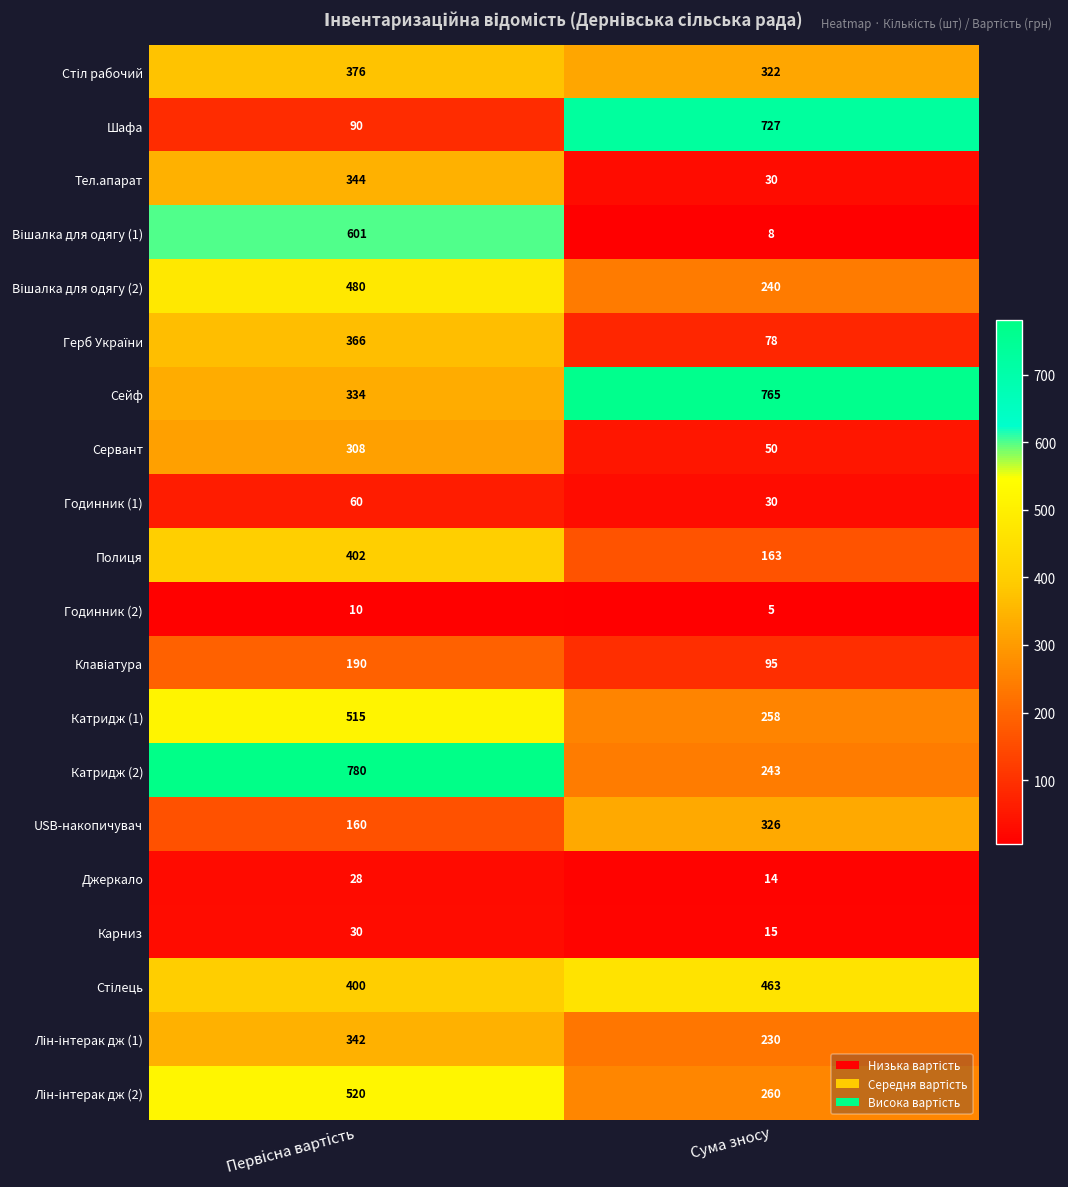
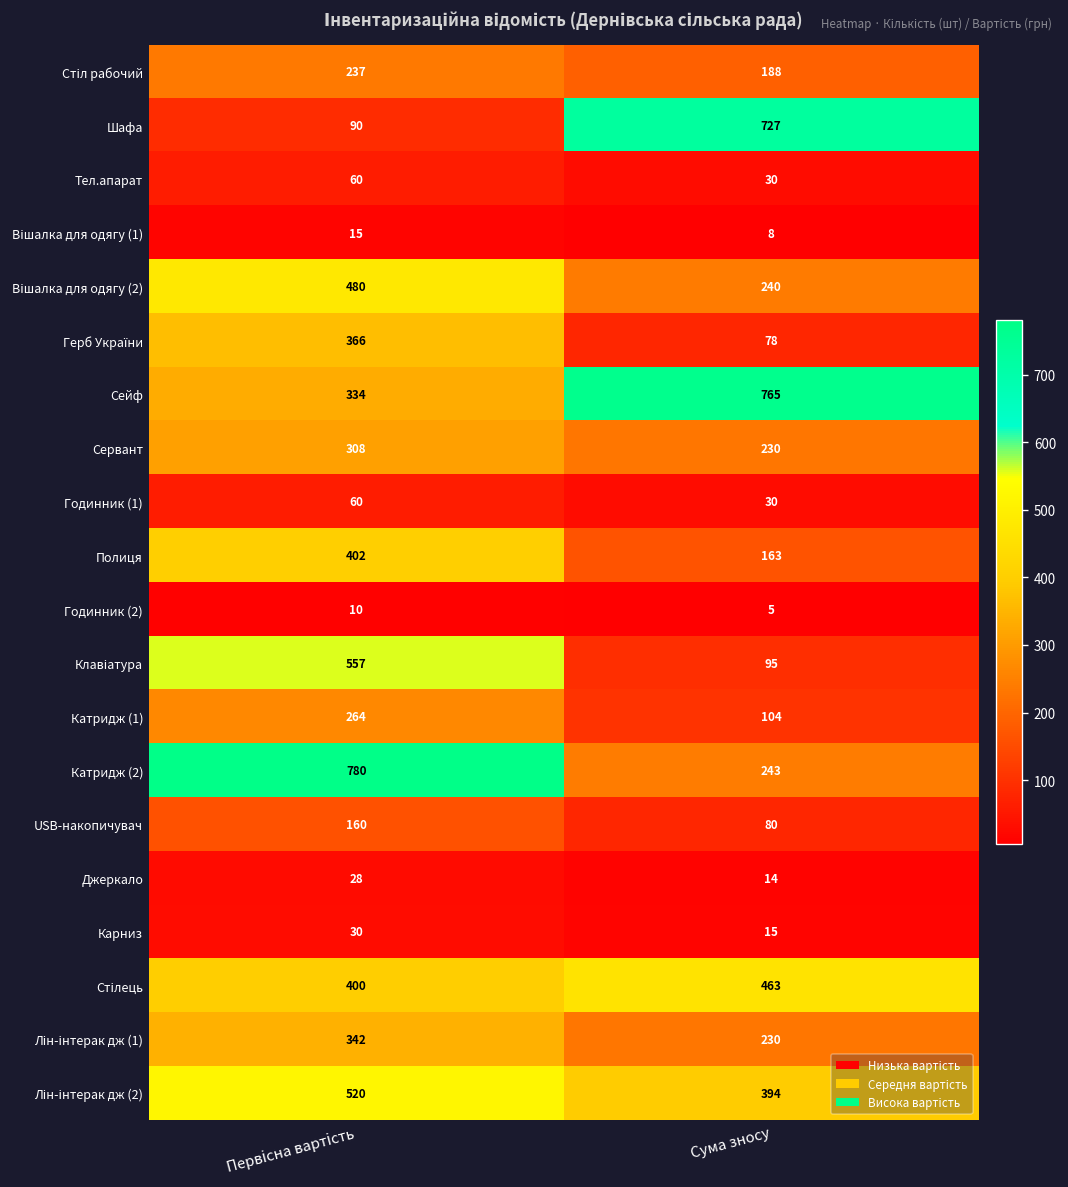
  {
    "Стіл рабочий": {
-     "Первісна вартість": 376,
-     "Сума зносу": 322
+     "Первісна вартість": 237,
+     "Сума зносу": 188
    },
    "Шафа": {
      "Первісна вартість": 90,
      "Сума зносу": 727
    },
    "Тел.апарат": {
-     "Первісна вартість": 344,
+     "Первісна вартість": 60,
      "Сума зносу": 30
    },
    "Вішалка для одягу (1)": {
-     "Первісна вартість": 601,
+     "Первісна вартість": 15,
      "Сума зносу": 8
    },
    "Вішалка для одягу (2)": {
      "Первісна вартість": 480,
      "Сума зносу": 240
    },
    "Герб України": {
      "Первісна вартість": 366,
      "Сума зносу": 78
    },
    "Сейф": {
      "Первісна вартість": 334,
      "Сума зносу": 765
    },
    "Сервант": {
      "Первісна вартість": 308,
-     "Сума зносу": 50
+     "Сума зносу": 230
    },
    "Годинник (1)": {
      "Первісна вартість": 60,
      "Сума зносу": 30
    },
    "Полиця": {
      "Первісна вартість": 402,
      "Сума зносу": 163
    },
    "Годинник (2)": {
      "Первісна вартість": 10,
      "Сума зносу": 5
    },
    "Клавіатура": {
-     "Первісна вартість": 190,
+     "Первісна вартість": 557,
      "Сума зносу": 95
    },
    "Катридж (1)": {
-     "Первісна вартість": 515,
-     "Сума зносу": 258
+     "Первісна вартість": 264,
+     "Сума зносу": 104
    },
    "Катридж (2)": {
      "Первісна вартість": 780,
      "Сума зносу": 243
    },
    "USB-накопичувач": {
      "Первісна вартість": 160,
-     "Сума зносу": 326
+     "Сума зносу": 80
    },
    "Джеркало": {
      "Первісна вартість": 28,
      "Сума зносу": 14
    },
    "Карниз": {
      "Первісна вартість": 30,
      "Сума зносу": 15
    },
    "Стілець": {
      "Первісна вартість": 400,
      "Сума зносу": 463
    },
    "Лін-інтерак дж (1)": {
      "Первісна вартість": 342,
      "Сума зносу": 230
    },
    "Лін-інтерак дж (2)": {
      "Первісна вартість": 520,
-     "Сума зносу": 260
+     "Сума зносу": 394
    }
  }
